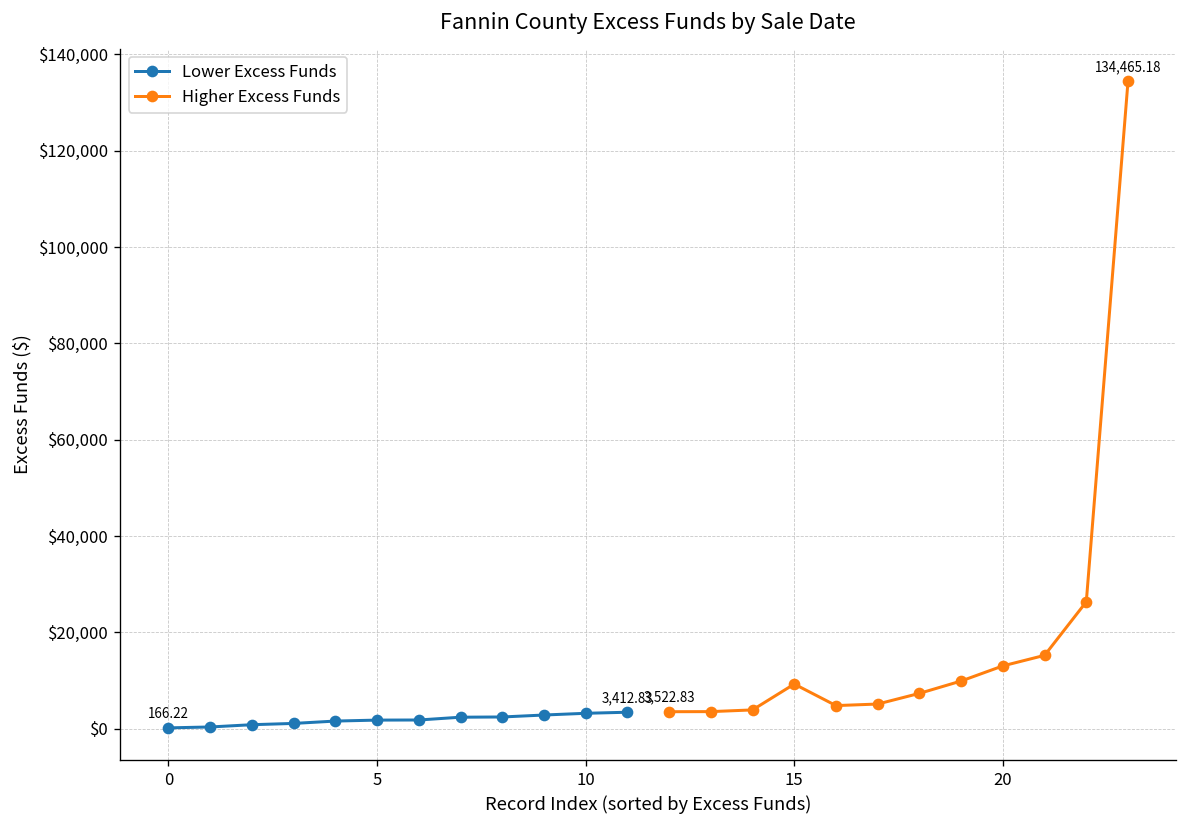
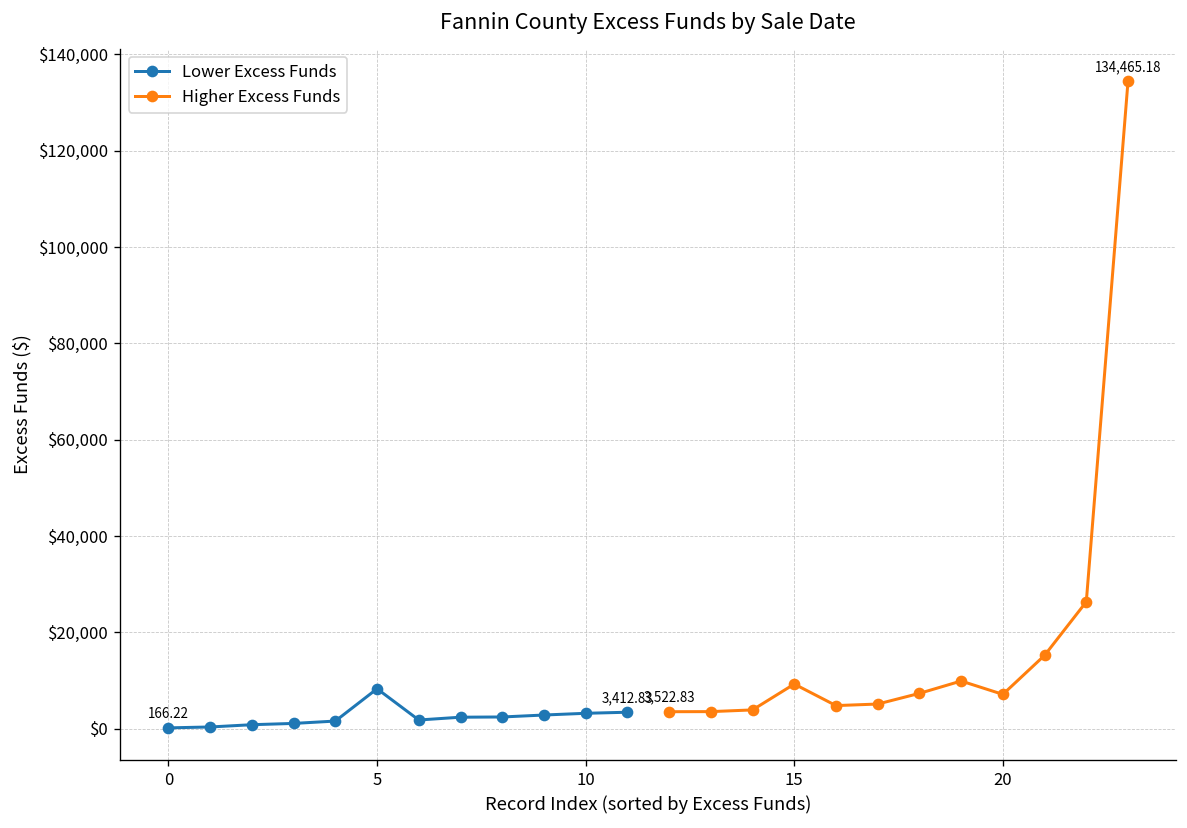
  {
    "Lower Excess Funds": {
-     "5": "$2,000",
+     "5": "$8,000",
      "10": "$3,000"
    },
    "Higher Excess Funds": {
      "15": "$9,000",
-     "20": "$13,000"
+     "20": "$7,000"
    }
  }
